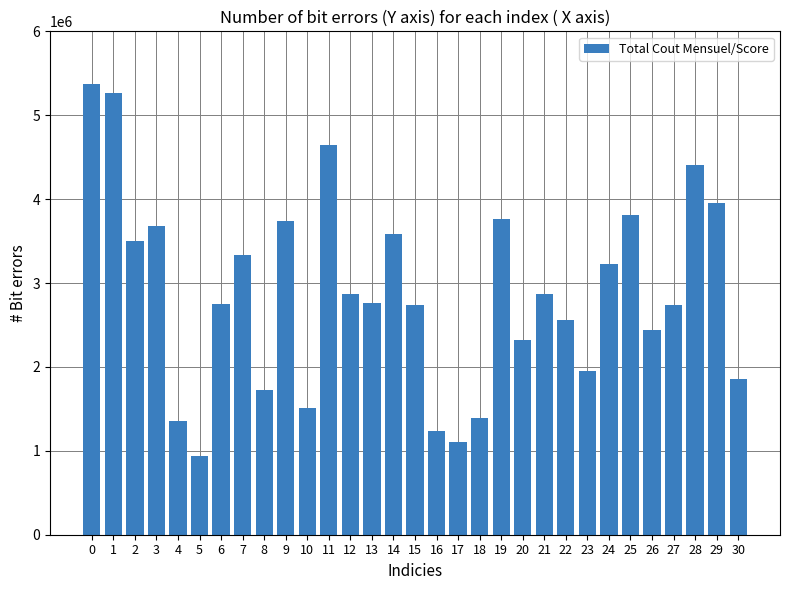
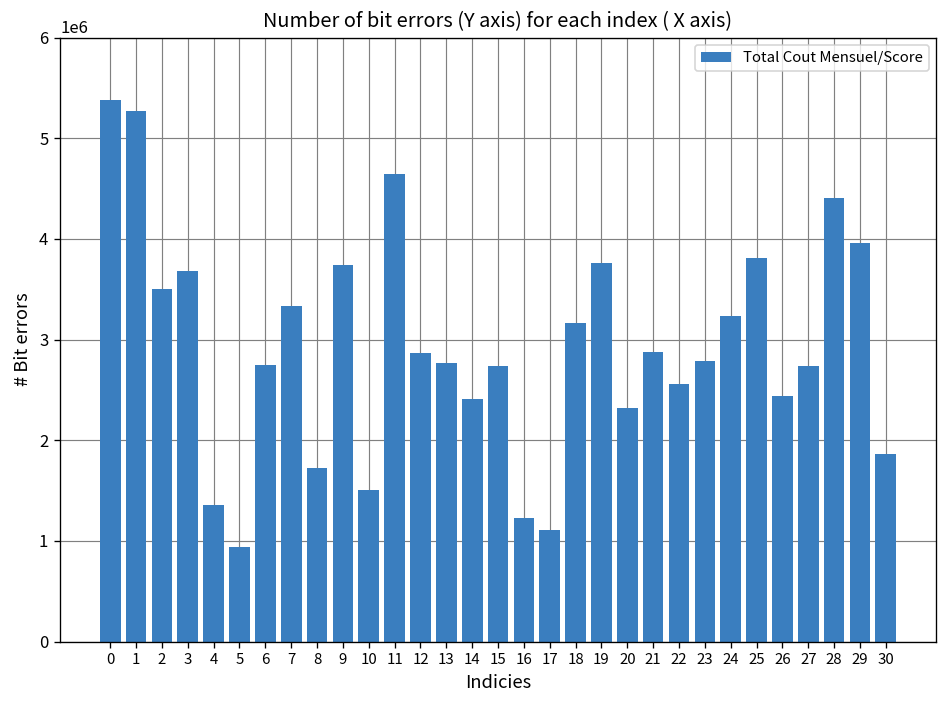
  {
    "0": 5400000,
    "1": 5300000,
    "2": 3500000,
    "3": 3700000,
    "4": 1400000,
    "5": 900000,
    "6": 2700000,
    "7": 3300000,
    "8": 1700000,
    "9": 3700000,
    "10": 1500000,
    "11": 4600000,
    "12": 2900000,
    "13": 2800000,
-   "14": 3600000,
+   "14": 2400000,
    "15": 2700000,
    "16": 1200000,
    "17": 1100000,
-   "18": 1400000,
+   "18": 3200000,
    "19": 3800000,
    "20": 2300000,
    "21": 2900000,
    "22": 2600000,
-   "23": 1900000,
+   "23": 2800000,
    "24": 3200000,
    "25": 3800000,
    "26": 2400000,
    "27": 2700000,
    "28": 4400000,
    "29": 4000000,
    "30": 1900000
  }
